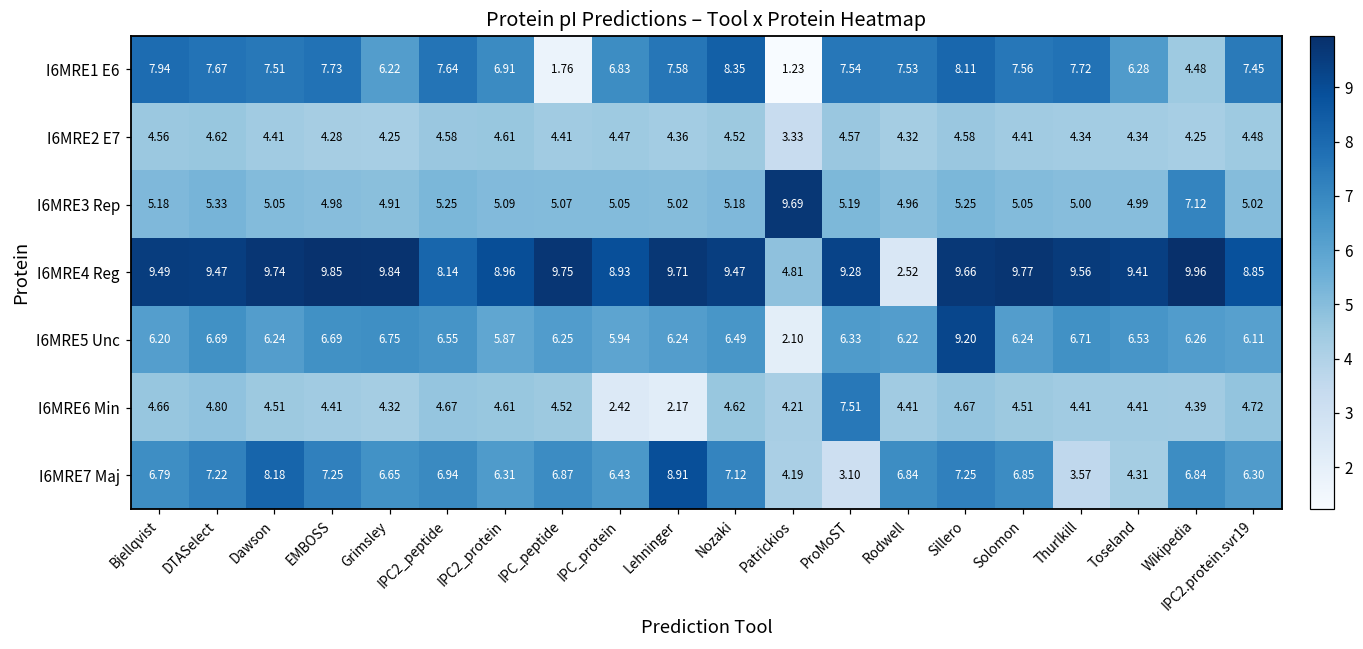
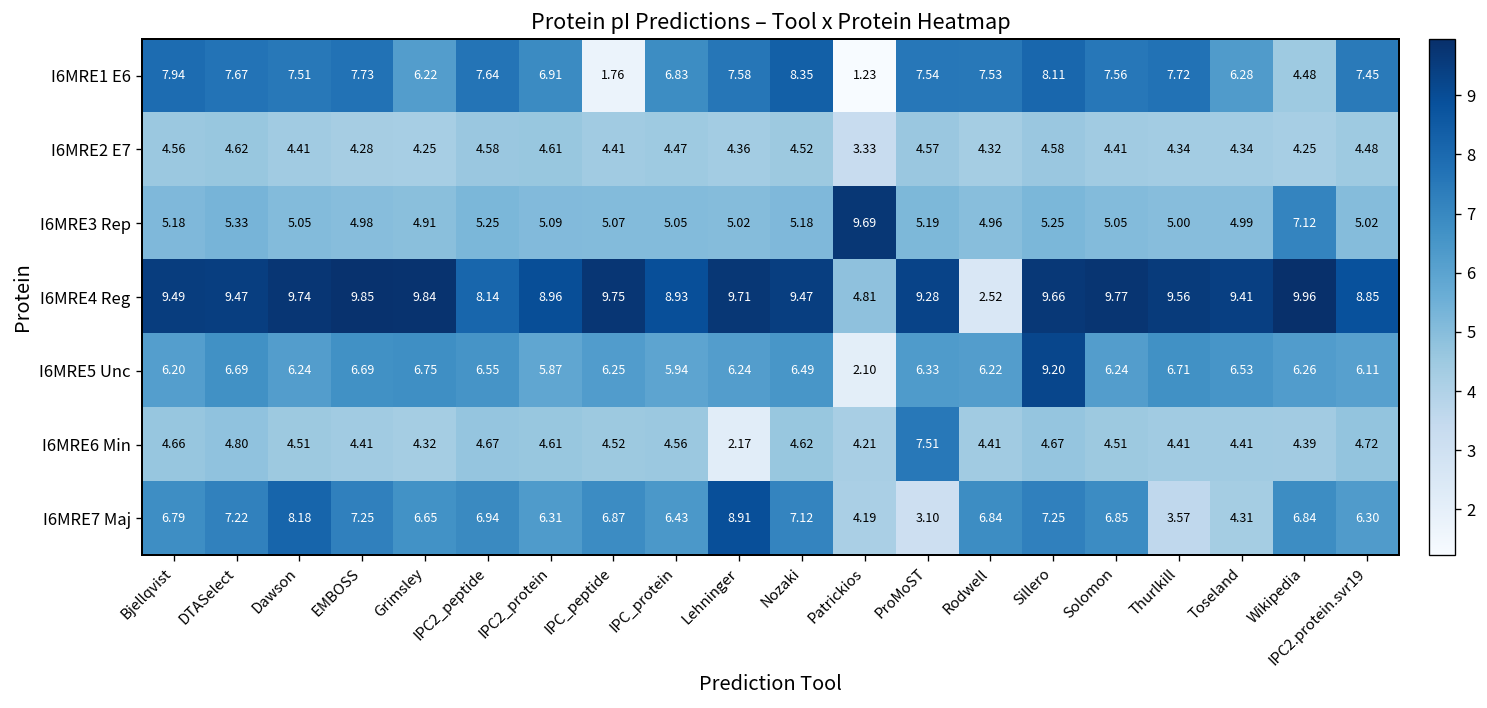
  {
    "I6MRE1 E6": {
      "Bjellqvist": 7.94,
      "DTASelect": 7.67,
      "Dawson": 7.51,
      "EMBOSS": 7.73,
      "Grimsley": 6.22,
      "IPC2_peptide": 7.64,
      "IPC2_protein": 6.91,
      "IPC_peptide": 1.76,
      "IPC_protein": 6.83,
      "Lehninger": 7.58,
      "Nozaki": 8.35,
      "Patrickios": 1.23,
      "ProMoST": 7.54,
      "Rodwell": 7.53,
      "Sillero": 8.11,
      "Solomon": 7.56,
      "Thurlkill": 7.72,
      "Toseland": 6.28,
      "Wikipedia": 4.48,
      "IPC2.protein.svr19": 7.45
    },
    "I6MRE2 E7": {
      "Bjellqvist": 4.56,
      "DTASelect": 4.62,
      "Dawson": 4.41,
      "EMBOSS": 4.28,
      "Grimsley": 4.25,
      "IPC2_peptide": 4.58,
      "IPC2_protein": 4.61,
      "IPC_peptide": 4.41,
      "IPC_protein": 4.47,
      "Lehninger": 4.36,
      "Nozaki": 4.52,
      "Patrickios": 3.33,
      "ProMoST": 4.57,
      "Rodwell": 4.32,
      "Sillero": 4.58,
      "Solomon": 4.41,
      "Thurlkill": 4.34,
      "Toseland": 4.34,
      "Wikipedia": 4.25,
      "IPC2.protein.svr19": 4.48
    },
    "I6MRE3 Rep": {
      "Bjellqvist": 5.18,
      "DTASelect": 5.33,
      "Dawson": 5.05,
      "EMBOSS": 4.98,
      "Grimsley": 4.91,
      "IPC2_peptide": 5.25,
      "IPC2_protein": 5.09,
      "IPC_peptide": 5.07,
      "IPC_protein": 5.05,
      "Lehninger": 5.02,
      "Nozaki": 5.18,
      "Patrickios": 9.69,
      "ProMoST": 5.19,
      "Rodwell": 4.96,
      "Sillero": 5.25,
      "Solomon": 5.05,
      "Thurlkill": 5.00,
      "Toseland": 4.99,
      "Wikipedia": 7.12,
      "IPC2.protein.svr19": 5.02
    },
    "I6MRE4 Reg": {
      "Bjellqvist": 9.49,
      "DTASelect": 9.47,
      "Dawson": 9.74,
      "EMBOSS": 9.85,
      "Grimsley": 9.84,
      "IPC2_peptide": 8.14,
      "IPC2_protein": 8.96,
      "IPC_peptide": 9.75,
      "IPC_protein": 8.93,
      "Lehninger": 9.71,
      "Nozaki": 9.47,
      "Patrickios": 4.81,
      "ProMoST": 9.28,
      "Rodwell": 2.52,
      "Sillero": 9.66,
      "Solomon": 9.77,
      "Thurlkill": 9.56,
      "Toseland": 9.41,
      "Wikipedia": 9.96,
      "IPC2.protein.svr19": 8.85
    },
    "I6MRE5 Unc": {
      "Bjellqvist": 6.20,
      "DTASelect": 6.69,
      "Dawson": 6.24,
      "EMBOSS": 6.69,
      "Grimsley": 6.75,
      "IPC2_peptide": 6.55,
      "IPC2_protein": 5.87,
      "IPC_peptide": 6.25,
      "IPC_protein": 5.94,
      "Lehninger": 6.24,
      "Nozaki": 6.49,
      "Patrickios": 2.10,
      "ProMoST": 6.33,
      "Rodwell": 6.22,
      "Sillero": 9.20,
      "Solomon": 6.24,
      "Thurlkill": 6.71,
      "Toseland": 6.53,
      "Wikipedia": 6.26,
      "IPC2.protein.svr19": 6.11
    },
    "I6MRE6 Min": {
      "Bjellqvist": 4.66,
      "DTASelect": 4.80,
      "Dawson": 4.51,
      "EMBOSS": 4.41,
      "Grimsley": 4.32,
      "IPC2_peptide": 4.67,
      "IPC2_protein": 4.61,
      "IPC_peptide": 4.52,
-     "IPC_protein": 2.42,
+     "IPC_protein": 4.56,
      "Lehninger": 2.17,
      "Nozaki": 4.62,
      "Patrickios": 4.21,
      "ProMoST": 7.51,
      "Rodwell": 4.41,
      "Sillero": 4.67,
      "Solomon": 4.51,
      "Thurlkill": 4.41,
      "Toseland": 4.41,
      "Wikipedia": 4.39,
      "IPC2.protein.svr19": 4.72
    },
    "I6MRE7 Maj": {
      "Bjellqvist": 6.79,
      "DTASelect": 7.22,
      "Dawson": 8.18,
      "EMBOSS": 7.25,
      "Grimsley": 6.65,
      "IPC2_peptide": 6.94,
      "IPC2_protein": 6.31,
      "IPC_peptide": 6.87,
      "IPC_protein": 6.43,
      "Lehninger": 8.91,
      "Nozaki": 7.12,
      "Patrickios": 4.19,
      "ProMoST": 3.10,
      "Rodwell": 6.84,
      "Sillero": 7.25,
      "Solomon": 6.85,
      "Thurlkill": 3.57,
      "Toseland": 4.31,
      "Wikipedia": 6.84,
      "IPC2.protein.svr19": 6.30
    }
  }
